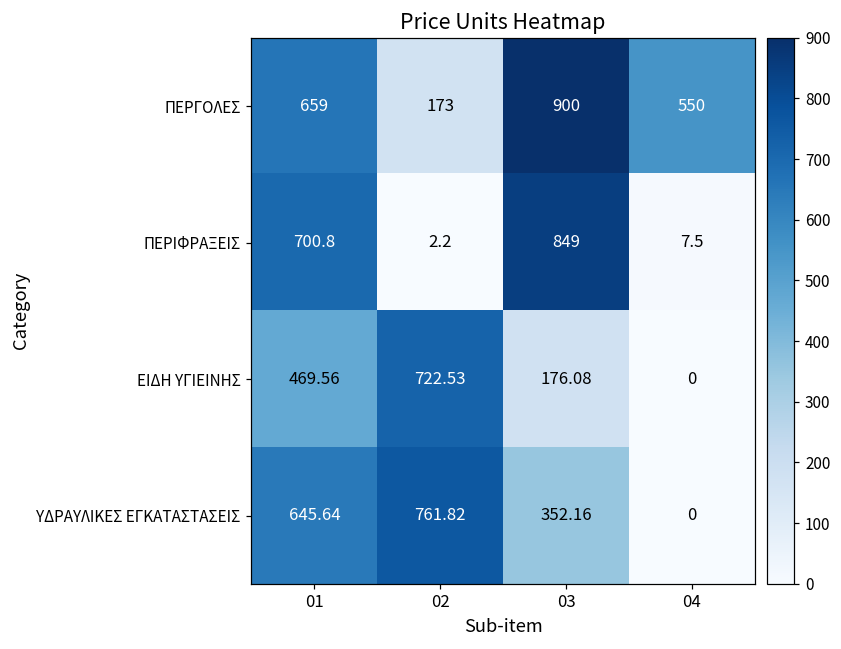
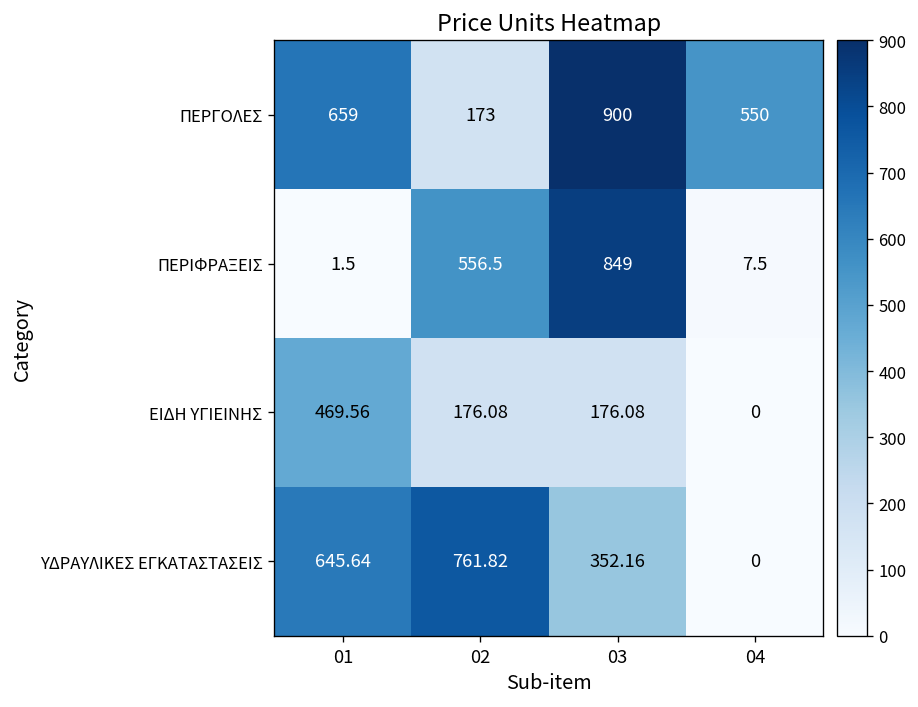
  {
    "ΠΕΡΓΟΛΕΣ": {
      "01": 659,
      "02": 173,
      "03": 900,
      "04": 550
    },
    "ΠΕΡΙΦΡΑΞΕΙΣ": {
-     "01": 700.8,
-     "02": 2.2,
+     "01": 1.5,
+     "02": 556.5,
      "03": 849,
      "04": 7.5
    },
    "ΕΙΔΗ ΥΓΙΕΙΝΗΣ": {
      "01": 469.56,
-     "02": 722.53,
+     "02": 176.08,
      "03": 176.08,
      "04": 0
    },
    "ΥΔΡΑΥΛΙΚΕΣ ΕΓΚΑΤΑΣΤΑΣΕΙΣ": {
      "01": 645.64,
      "02": 761.82,
      "03": 352.16,
      "04": 0
    }
  }
